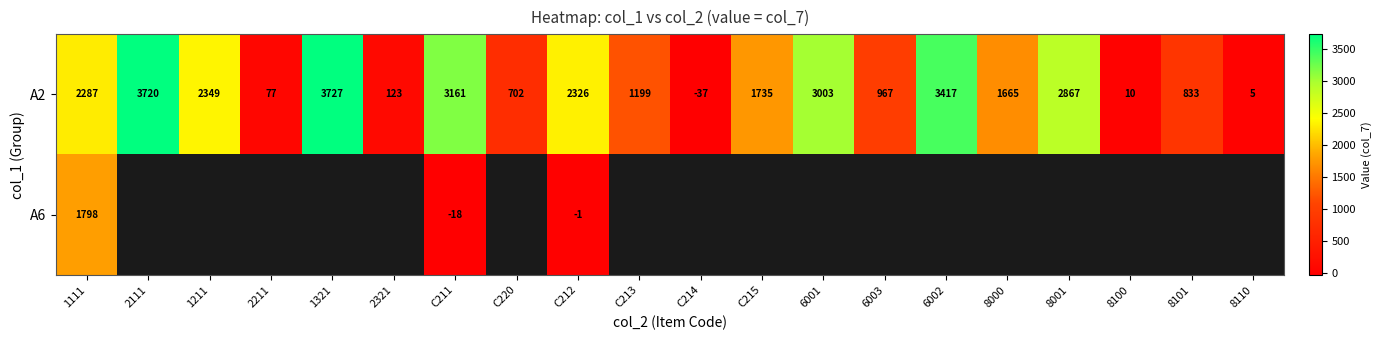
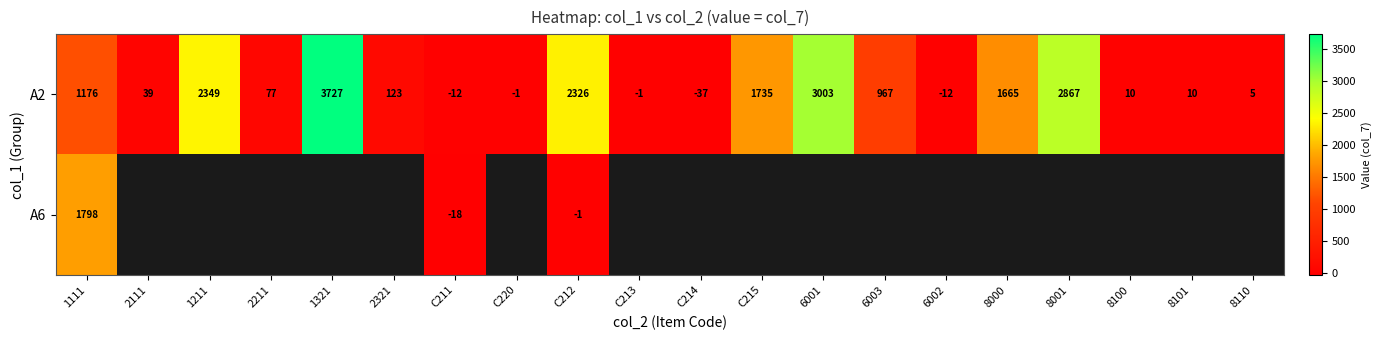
  {
    "A2": {
-     "1111": 2287,
-     "2111": 3720,
+     "1111": 1176,
+     "2111": 39,
      "1211": 2349,
      "2211": 77,
      "1321": 3727,
      "2321": 123,
-     "C211": 3161,
-     "C220": 702,
+     "C211": -12,
+     "C220": -1,
      "C212": 2326,
-     "C213": 1199,
+     "C213": -1,
      "C214": -37,
      "C215": 1735,
      "6001": 3003,
      "6003": 967,
-     "6002": 3417,
+     "6002": -12,
      "8000": 1665,
      "8001": 2867,
      "8100": 10,
-     "8101": 833,
+     "8101": 10,
      "8110": 5
    },
    "A6": {
      "1111": 1798,
      "C211": -18,
      "C212": -1
    }
  }
